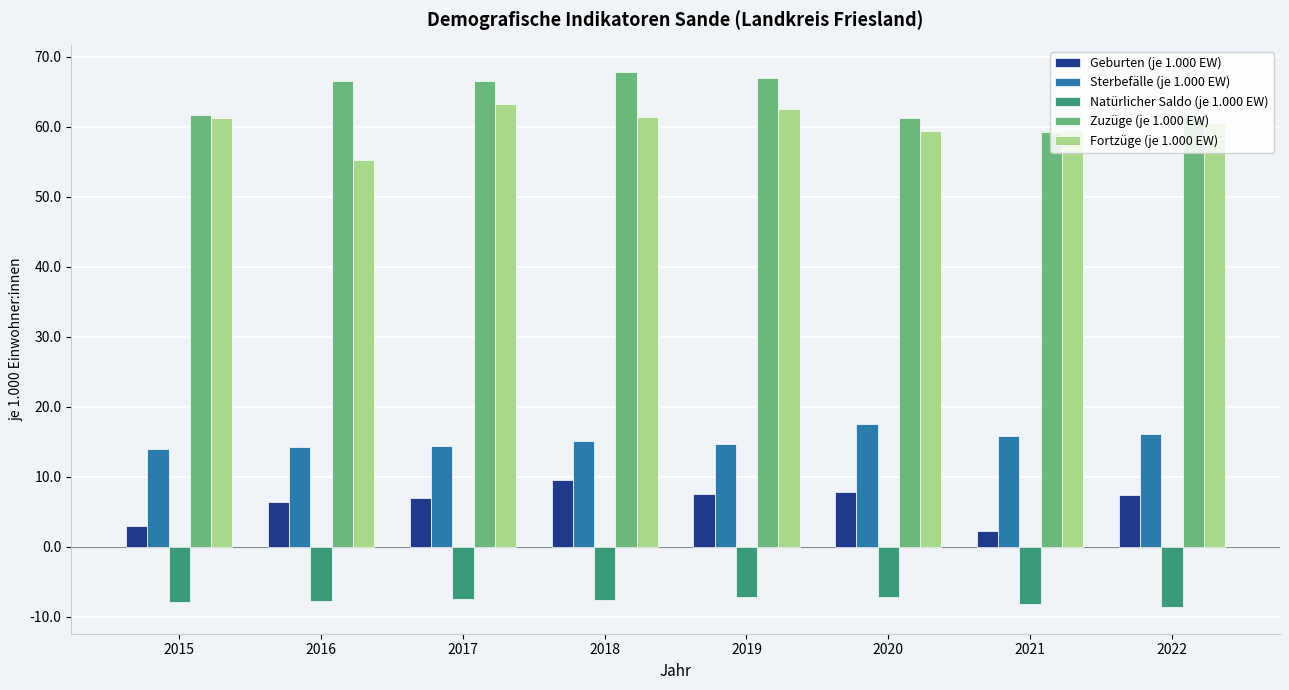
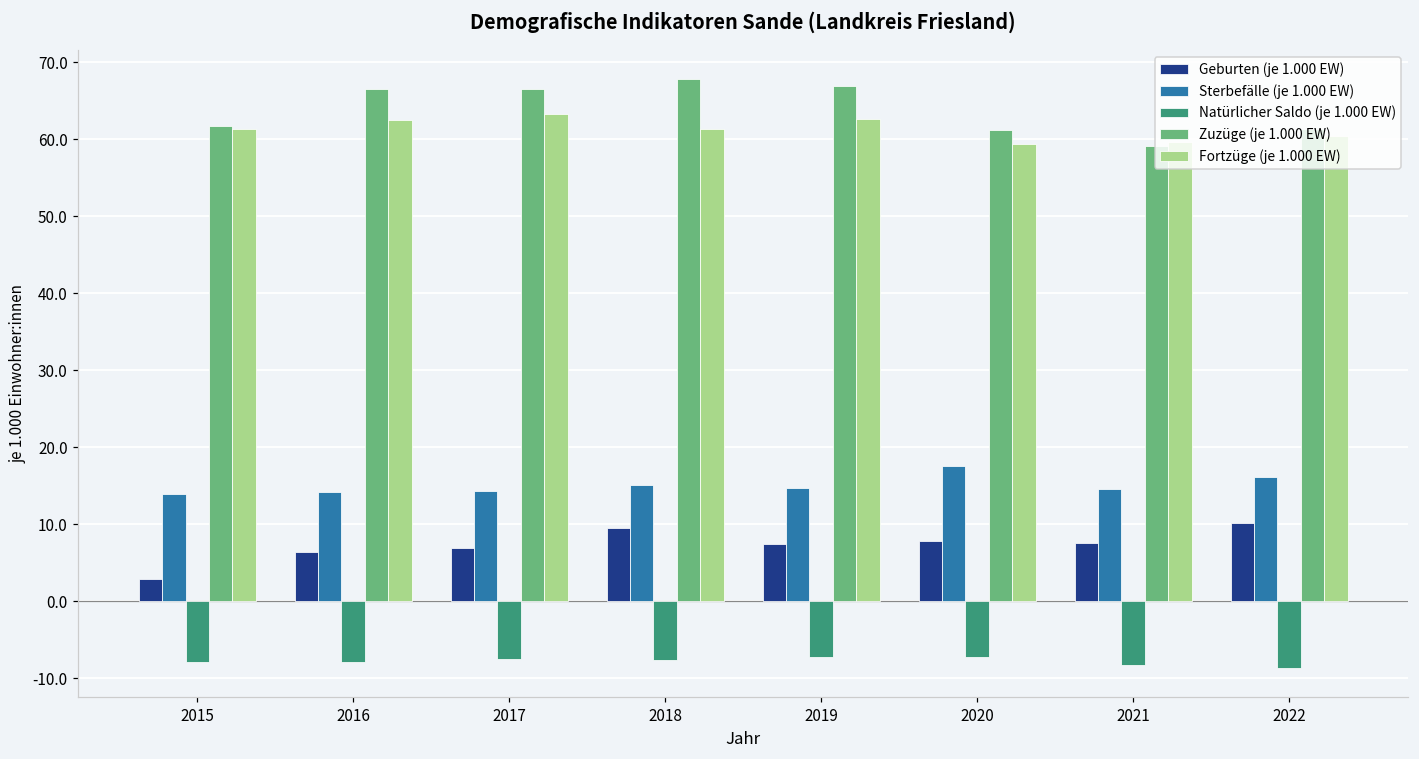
  {
    "Geburten (je 1.000 EW)": {
      "2015": 3,
      "2016": 6,
      "2017": 7,
      "2018": 10,
      "2019": 8,
      "2020": 8,
-     "2021": 2,
-     "2022": 7
+     "2021": 8,
+     "2022": 10
    },
    "Sterbefälle (je 1.000 EW)": {
      "2015": 14,
      "2016": 14,
      "2017": 14,
      "2018": 15,
      "2019": 15,
      "2020": 18,
-     "2021": 16,
+     "2021": 15,
      "2022": 16
    },
    "Fortzüge (je 1.000 EW)": {
      "2015": 61,
-     "2016": 55,
+     "2016": 63,
      "2017": 63,
      "2018": 61,
      "2019": 63,
      "2020": 59
    }
  }
